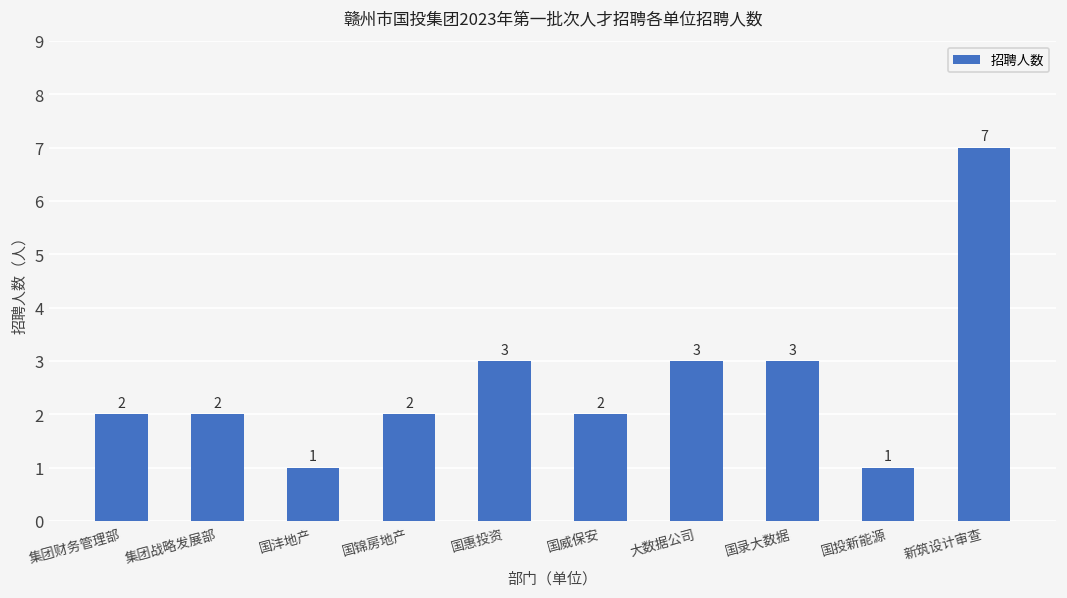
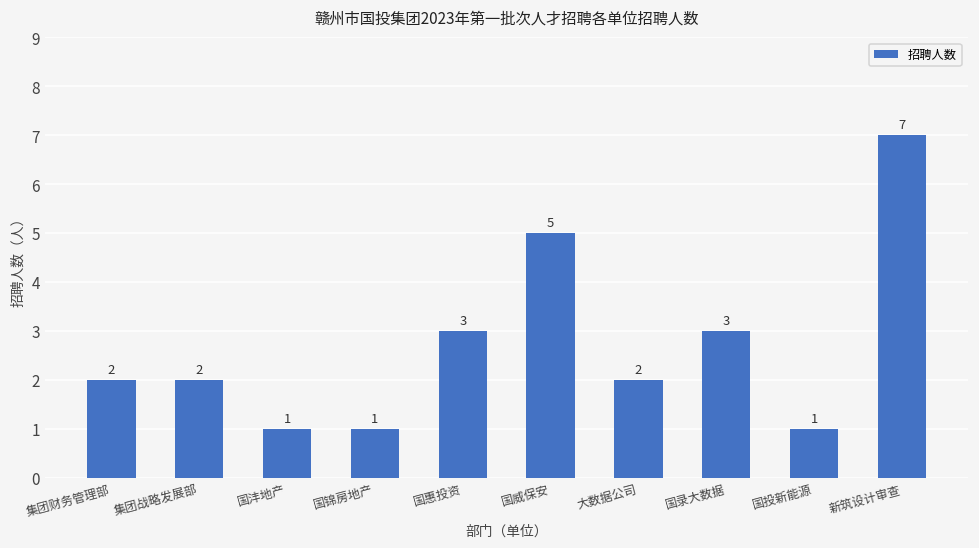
  {
    "集团财务管理部": 2,
    "集团战略发展部": 2,
    "国沣地产": 1,
-   "国锦房地产": 2,
+   "国锦房地产": 1,
    "国惠投资": 3,
-   "国威保安": 2,
-   "大数据公司": 3,
+   "国威保安": 5,
+   "大数据公司": 2,
    "国录大数据": 3,
    "国投新能源": 1,
    "新筑设计审查": 7
  }
